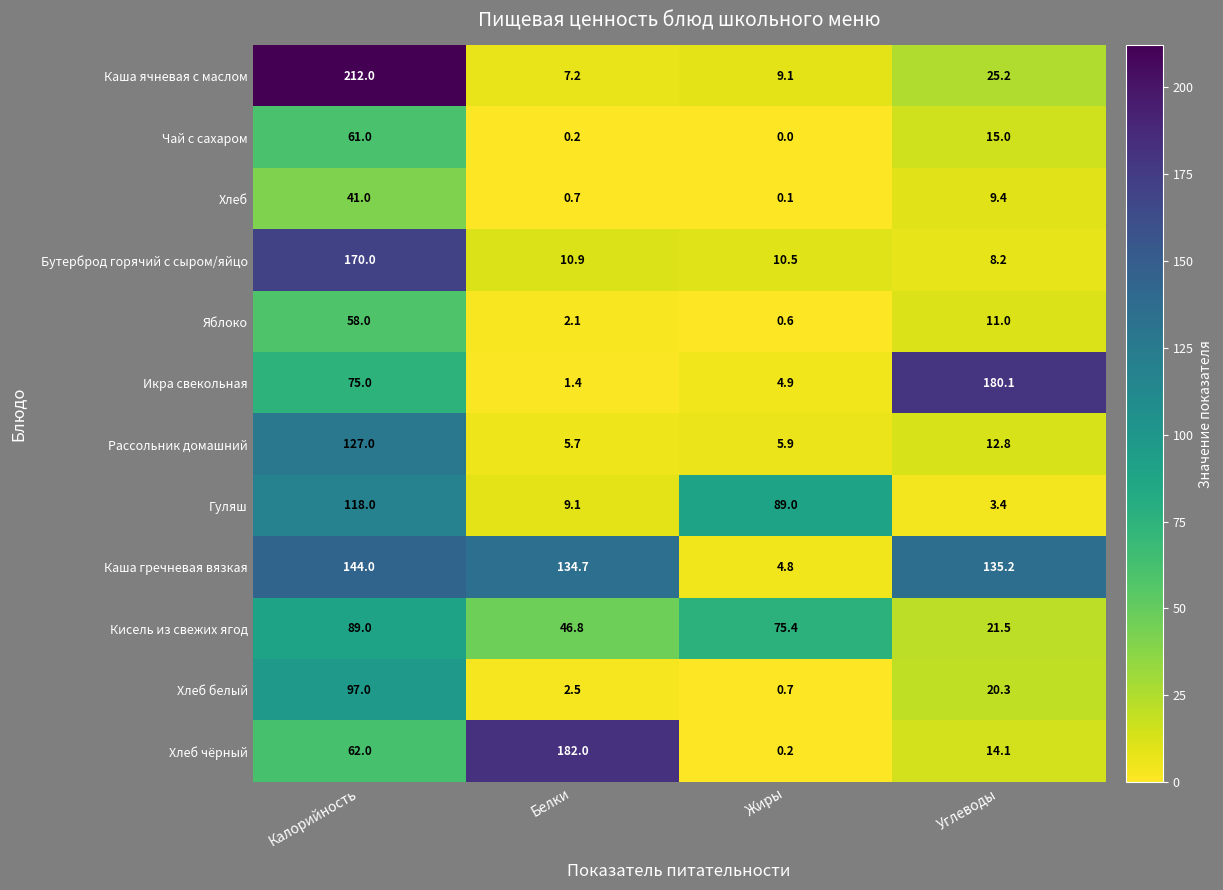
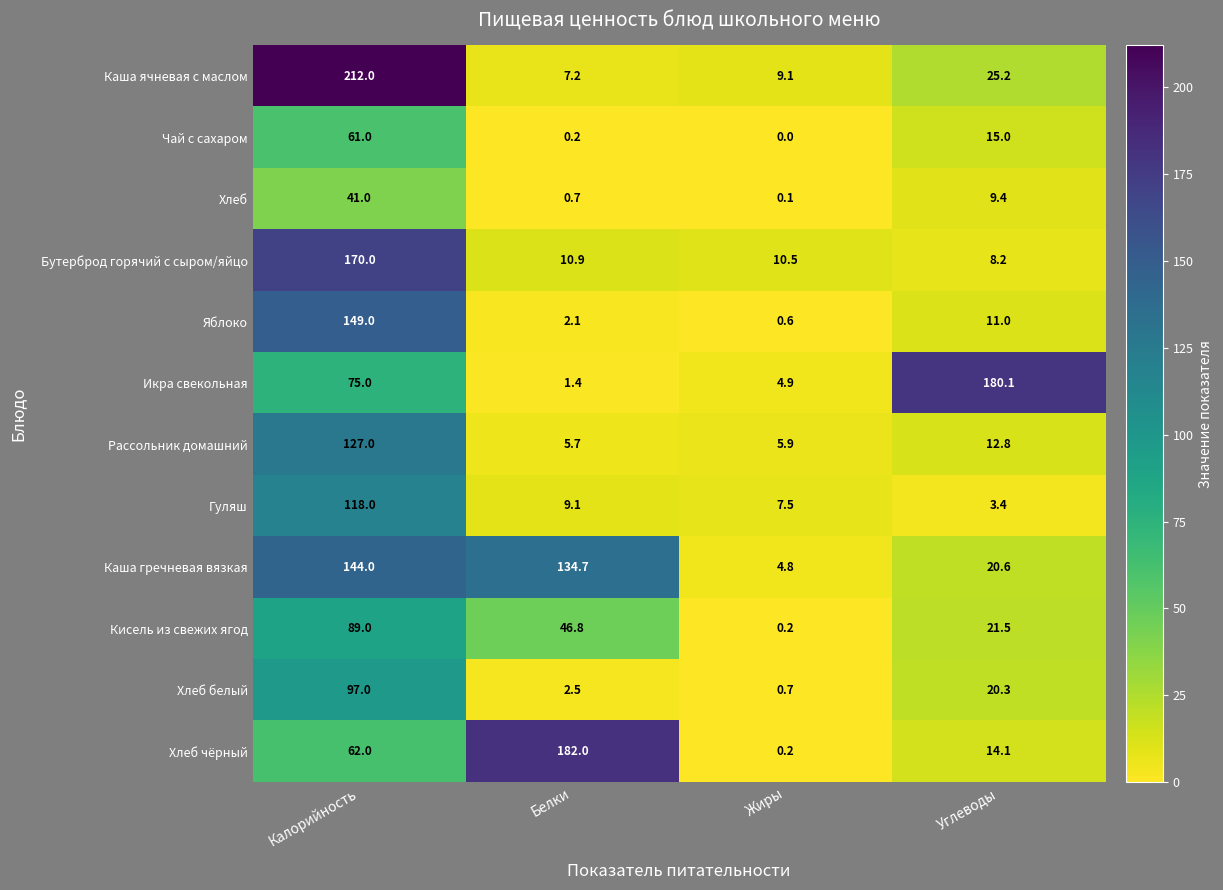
  {
    "Каша ячневая с маслом": {
      "Калорийность": 212.0,
      "Белки": 7.2,
      "Жиры": 9.1,
      "Углеводы": 25.2
    },
    "Чай с сахаром": {
      "Калорийность": 61.0,
      "Белки": 0.2,
      "Жиры": 0.0,
      "Углеводы": 15.0
    },
    "Хлеб": {
      "Калорийность": 41.0,
      "Белки": 0.7,
      "Жиры": 0.1,
      "Углеводы": 9.4
    },
    "Бутерброд горячий с сыром/яйцо": {
      "Калорийность": 170.0,
      "Белки": 10.9,
      "Жиры": 10.5,
      "Углеводы": 8.2
    },
    "Яблоко": {
-     "Калорийность": 58.0,
+     "Калорийность": 149.0,
      "Белки": 2.1,
      "Жиры": 0.6,
      "Углеводы": 11.0
    },
    "Икра свекольная": {
      "Калорийность": 75.0,
      "Белки": 1.4,
      "Жиры": 4.9,
      "Углеводы": 180.1
    },
    "Рассольник домашний": {
      "Калорийность": 127.0,
      "Белки": 5.7,
      "Жиры": 5.9,
      "Углеводы": 12.8
    },
    "Гуляш": {
      "Калорийность": 118.0,
      "Белки": 9.1,
-     "Жиры": 89.0,
+     "Жиры": 7.5,
      "Углеводы": 3.4
    },
    "Каша гречневая вязкая": {
      "Калорийность": 144.0,
      "Белки": 134.7,
      "Жиры": 4.8,
-     "Углеводы": 135.2
+     "Углеводы": 20.6
    },
    "Кисель из свежих ягод": {
      "Калорийность": 89.0,
      "Белки": 46.8,
-     "Жиры": 75.4,
+     "Жиры": 0.2,
      "Углеводы": 21.5
    },
    "Хлеб белый": {
      "Калорийность": 97.0,
      "Белки": 2.5,
      "Жиры": 0.7,
      "Углеводы": 20.3
    },
    "Хлеб чёрный": {
      "Калорийность": 62.0,
      "Белки": 182.0,
      "Жиры": 0.2,
      "Углеводы": 14.1
    }
  }
